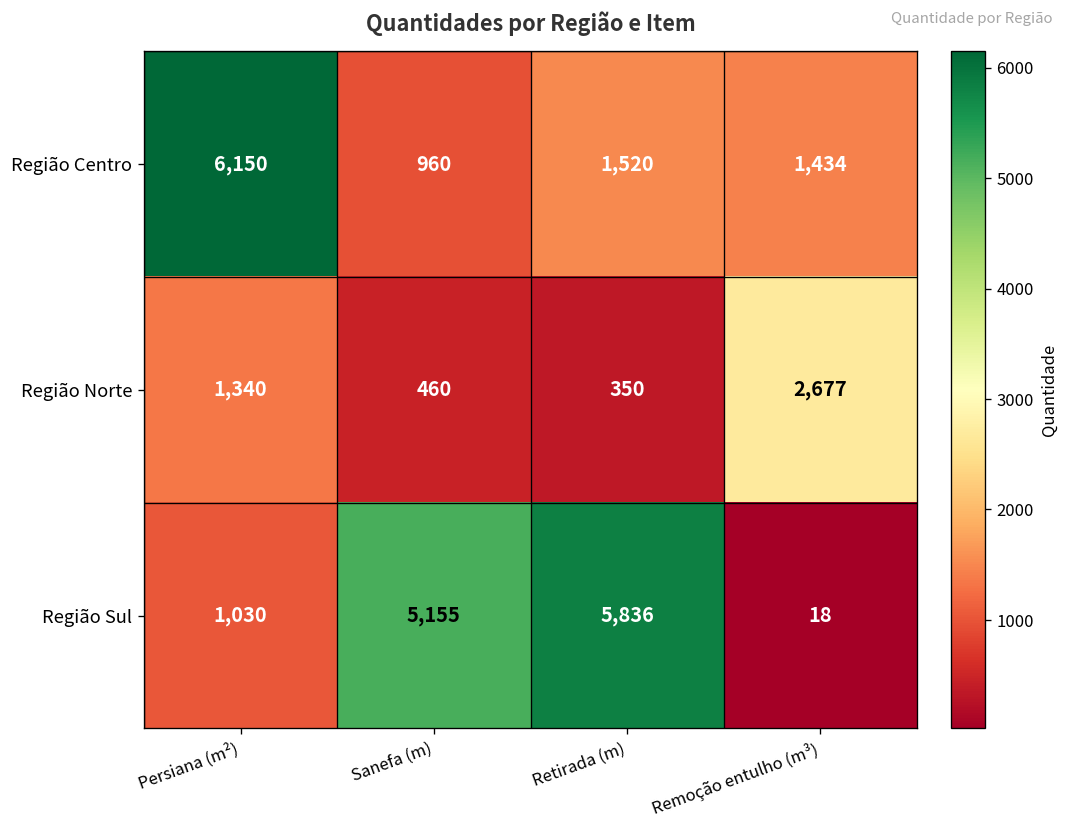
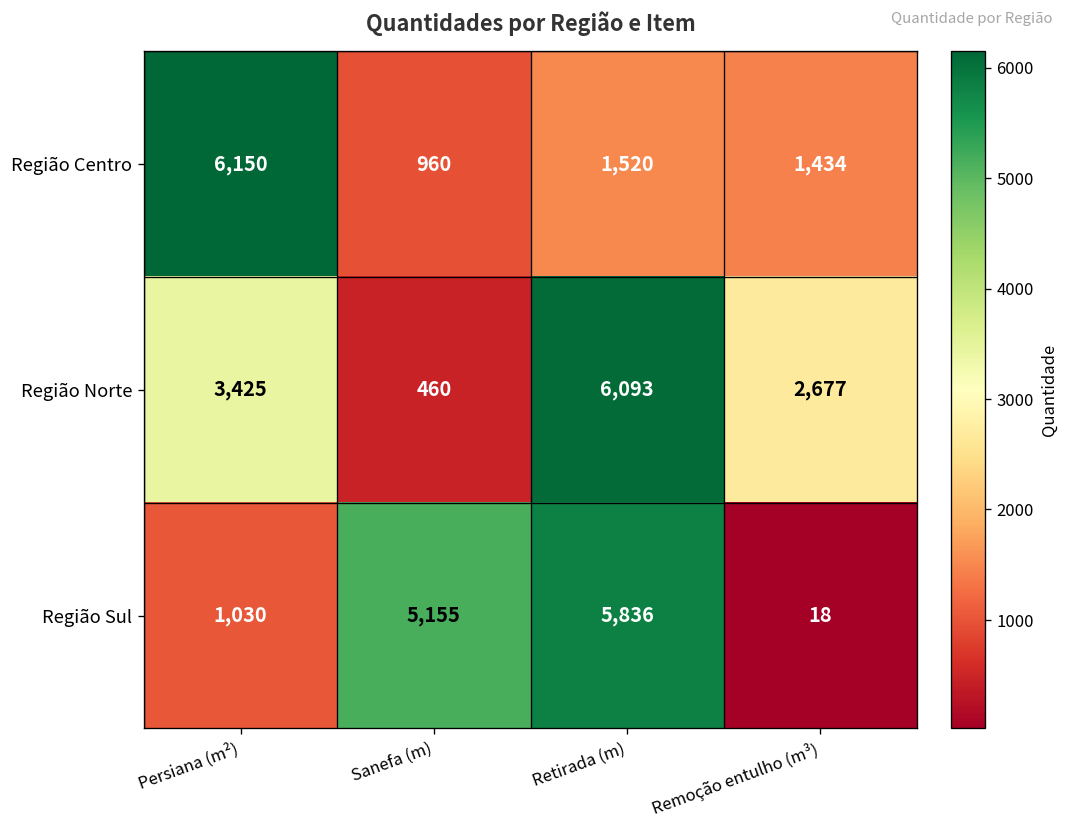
  {
    "Região Centro": {
      "Persiana (m²)": "6,150",
      "Sanefa (m)": "960",
      "Retirada (m)": "1,520",
      "Remoção entulho (m³)": "1,434"
    },
    "Região Norte": {
-     "Persiana (m²)": "1,340",
+     "Persiana (m²)": "3,425",
      "Sanefa (m)": "460",
-     "Retirada (m)": "350",
+     "Retirada (m)": "6,093",
      "Remoção entulho (m³)": "2,677"
    },
    "Região Sul": {
      "Persiana (m²)": "1,030",
      "Sanefa (m)": "5,155",
      "Retirada (m)": "5,836",
      "Remoção entulho (m³)": "18"
    }
  }
